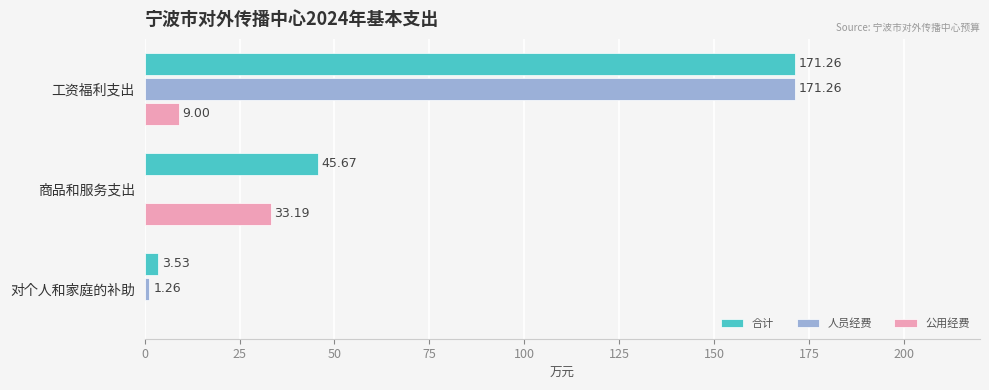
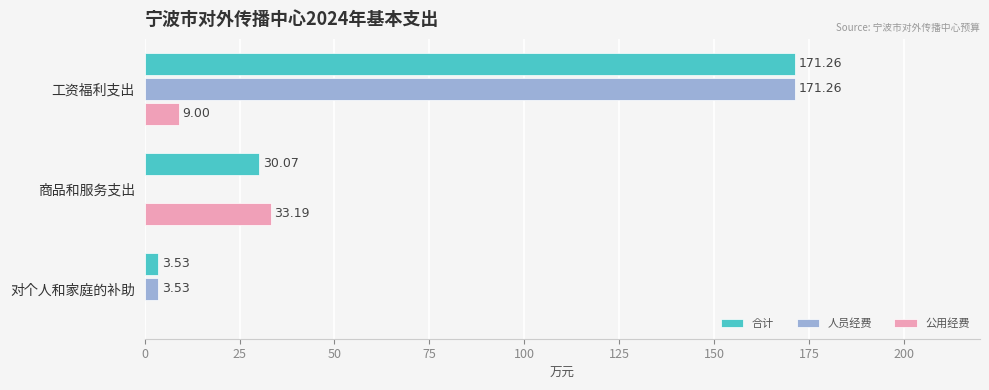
  {
    "合计": {
      "工资福利支出": 171.26,
-     "商品和服务支出": 45.67,
+     "商品和服务支出": 30.07,
      "对个人和家庭的补助": 3.53
    },
    "人员经费": {
      "工资福利支出": 171.26,
-     "对个人和家庭的补助": 1.26
+     "对个人和家庭的补助": 3.53
    },
    "公用经费": {
      "工资福利支出": 9.00,
      "商品和服务支出": 33.19
    }
  }
